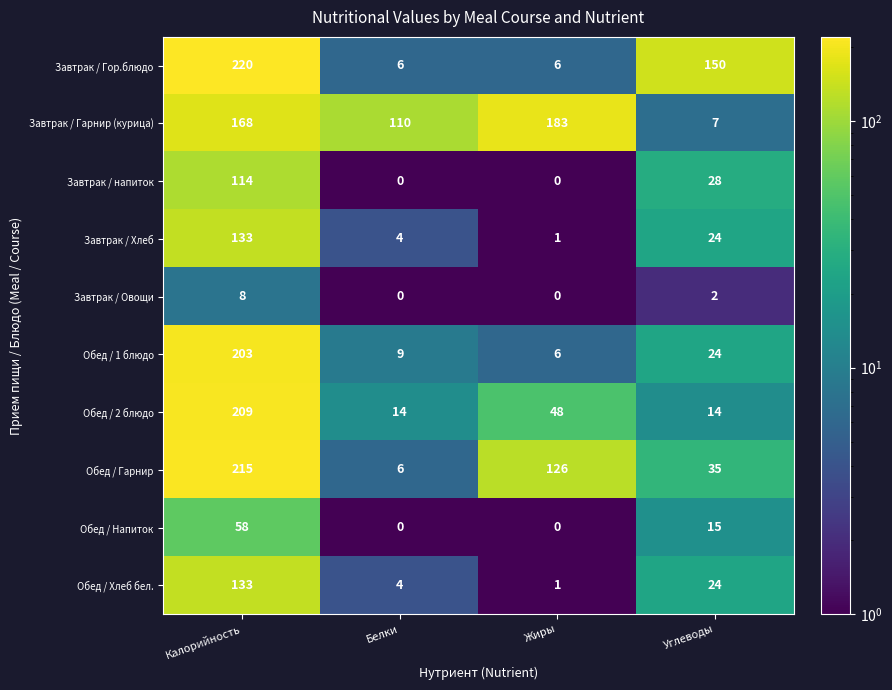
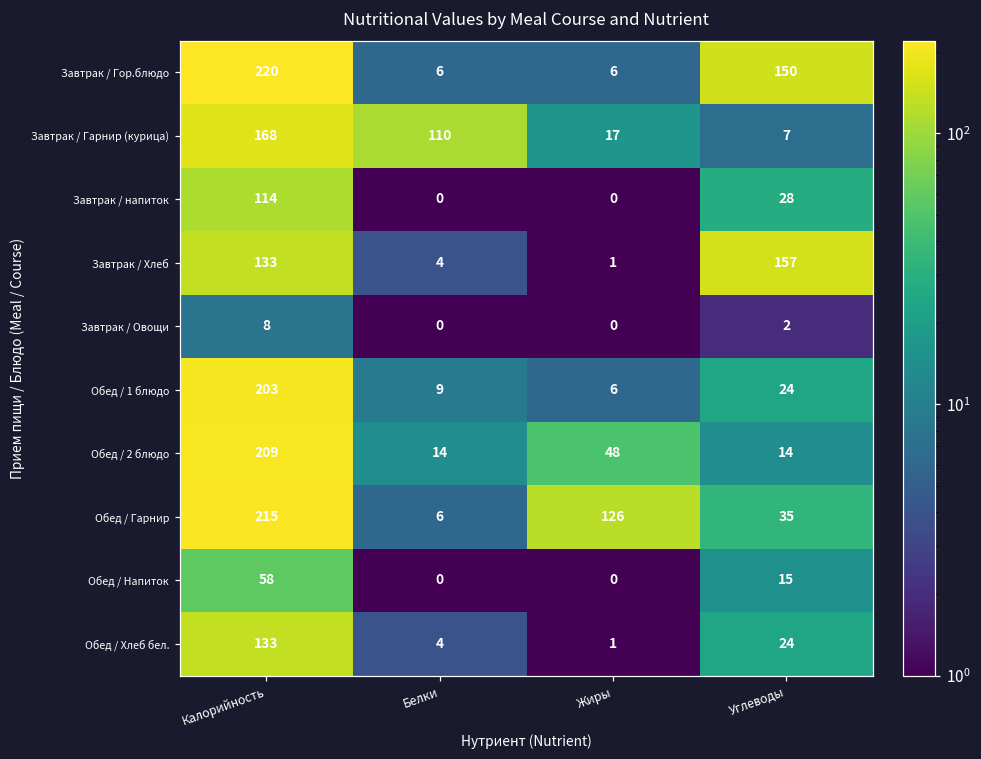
  {
    "Завтрак / Гор.блюдо": {
      "Калорийность": 220,
      "Белки": 6,
      "Жиры": 6,
      "Углеводы": 150
    },
    "Завтрак / Гарнир (курица)": {
      "Калорийность": 168,
      "Белки": 110,
-     "Жиры": 183,
+     "Жиры": 17,
      "Углеводы": 7
    },
    "Завтрак / напиток": {
      "Калорийность": 114,
      "Белки": 0,
      "Жиры": 0,
      "Углеводы": 28
    },
    "Завтрак / Хлеб": {
      "Калорийность": 133,
      "Белки": 4,
      "Жиры": 1,
-     "Углеводы": 24
+     "Углеводы": 157
    },
    "Завтрак / Овощи": {
      "Калорийность": 8,
      "Белки": 0,
      "Жиры": 0,
      "Углеводы": 2
    },
    "Обед / 1 блюдо": {
      "Калорийность": 203,
      "Белки": 9,
      "Жиры": 6,
      "Углеводы": 24
    },
    "Обед / 2 блюдо": {
      "Калорийность": 209,
      "Белки": 14,
      "Жиры": 48,
      "Углеводы": 14
    },
    "Обед / Гарнир": {
      "Калорийность": 215,
      "Белки": 6,
      "Жиры": 126,
      "Углеводы": 35
    },
    "Обед / Напиток": {
      "Калорийность": 58,
      "Белки": 0,
      "Жиры": 0,
      "Углеводы": 15
    },
    "Обед / Хлеб бел.": {
      "Калорийность": 133,
      "Белки": 4,
      "Жиры": 1,
      "Углеводы": 24
    }
  }
